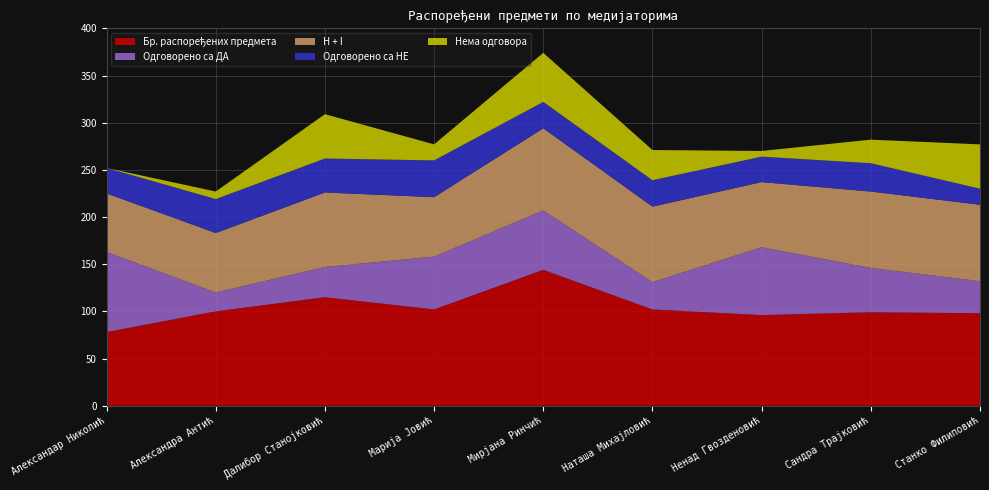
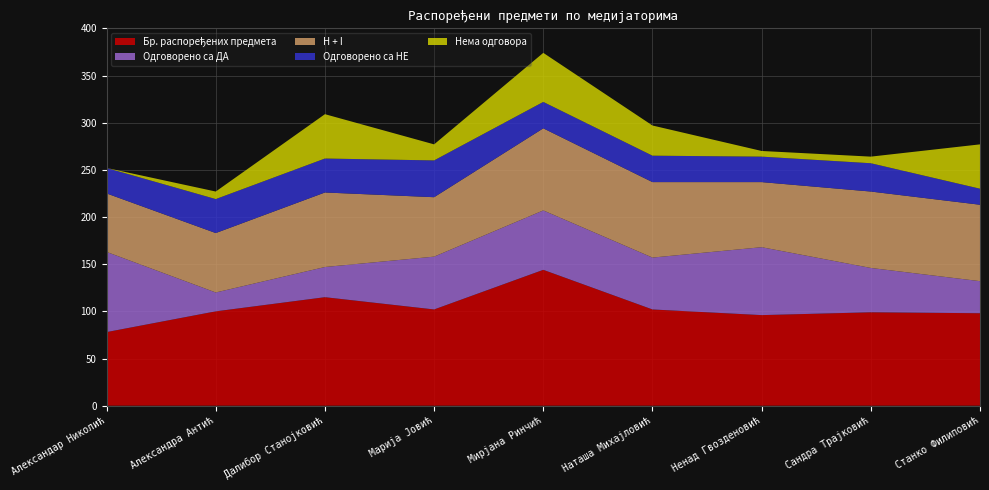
  {
    "Бр. распоређених предмета": {
      "Александар Николић": 80,
      "Александра Антић": 100,
      "Далибор Станојковић": 120,
      "Марија Јовић": 100,
      "Мирјана Ринчић": 140,
      "Наташа Михајловић": 100,
      "Ненад Гвозденовић": 100,
      "Сандра Трајковић": 100,
      "Станко Филиповић": 100
    },
    "Одговорено са ДА": {
      "Александар Николић": 90,
      "Александра Антић": 20,
      "Далибор Станојковић": 30,
      "Марија Јовић": 60,
      "Мирјана Ринчић": 60,
-     "Наташа Михајловић": 30,
+     "Наташа Михајловић": 60,
      "Ненад Гвозденовић": 70,
      "Сандра Трајковић": 50,
      "Станко Филиповић": 30
    },
    "H + I": {
      "Александар Николић": 60,
      "Александра Антић": 60,
      "Далибор Станојковић": 80,
      "Марија Јовић": 60,
      "Мирјана Ринчић": 90,
      "Наташа Михајловић": 80,
      "Ненад Гвозденовић": 70,
      "Сандра Трајковић": 80,
      "Станко Филиповић": 80
    },
    "Одговорено са НЕ": {
      "Александра Антић": 40,
      "Далибор Станојковић": 40,
      "Марија Јовић": 40,
      "Мирјана Ринчић": 30,
      "Наташа Михајловић": 30,
      "Ненад Гвозденовић": 30,
      "Сандра Трајковић": 30,
      "Станко Филиповић": 20
    },
    "Нема одговора": {
      "Александра Антић": 10,
      "Далибор Станојковић": 50,
      "Марија Јовић": 20,
      "Мирјана Ринчић": 50,
      "Наташа Михајловић": 30,
      "Ненад Гвозденовић": 10,
-     "Сандра Трајковић": 30,
+     "Сандра Трајковић": 10,
      "Станко Филиповић": 50
    }
  }
